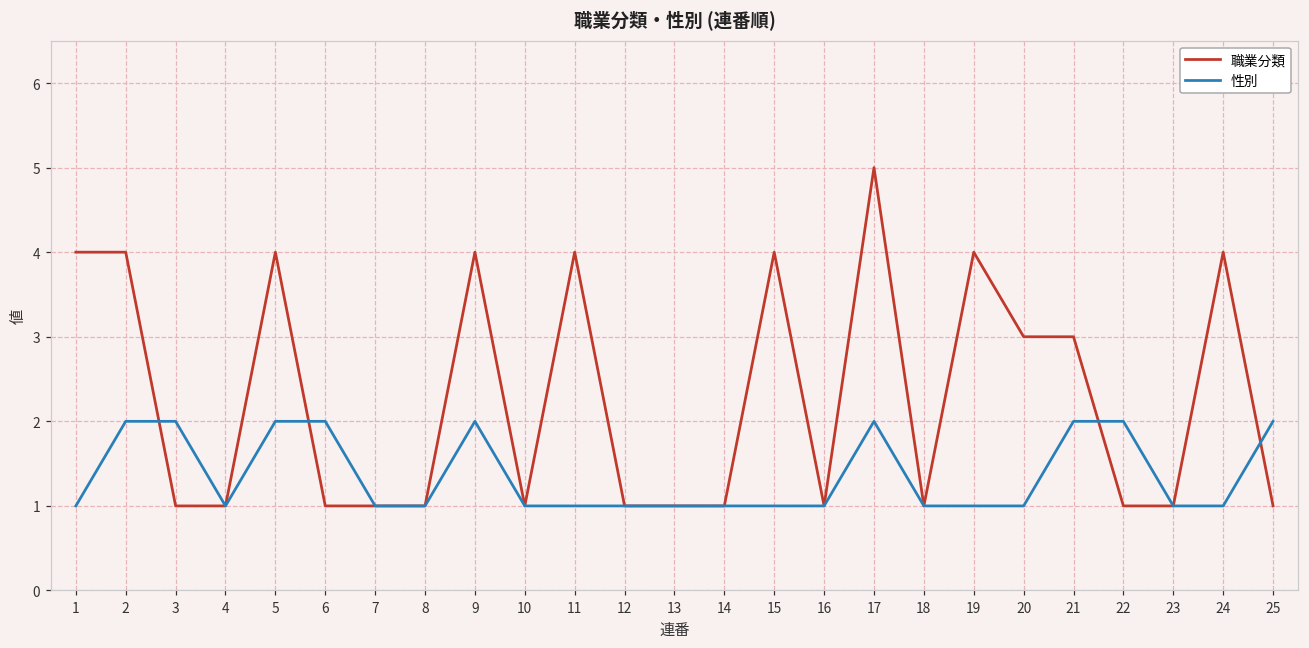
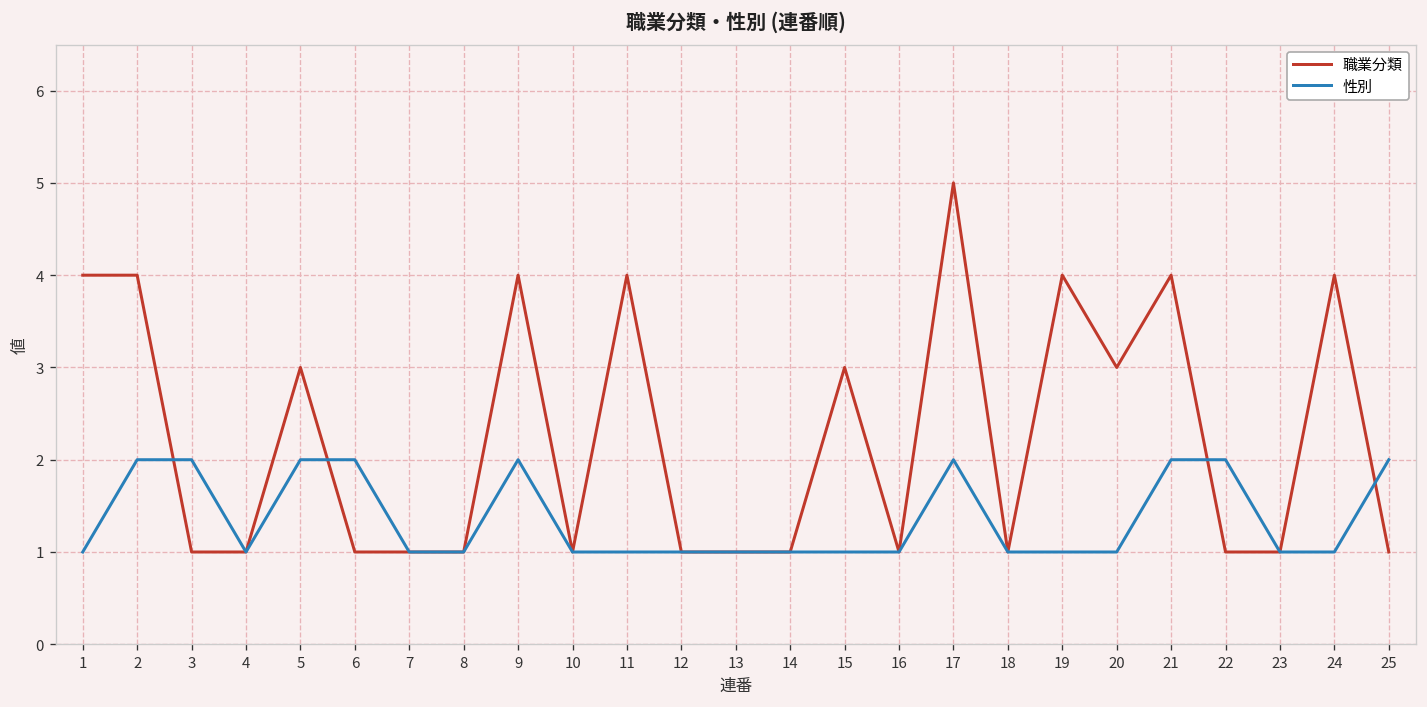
  {
    "職業分類": {
      "1": 4,
      "2": 4,
      "3": 1,
-     "5": 4,
+     "5": 3,
      "6": 1,
      "9": 4,
      "11": 4,
-     "15": 4,
+     "15": 3,
      "17": 5,
      "19": 4,
      "20": 3,
-     "21": 3,
+     "21": 4,
      "22": 1,
      "24": 4,
      "25": 1
    },
    "性別": {
      "1": 1,
      "2": 2,
      "3": 2,
      "5": 2,
      "6": 2,
      "9": 2,
      "11": 1,
      "15": 1,
      "17": 2,
      "19": 1,
      "20": 1,
      "21": 2,
      "22": 2,
      "24": 1,
      "25": 2
    }
  }
